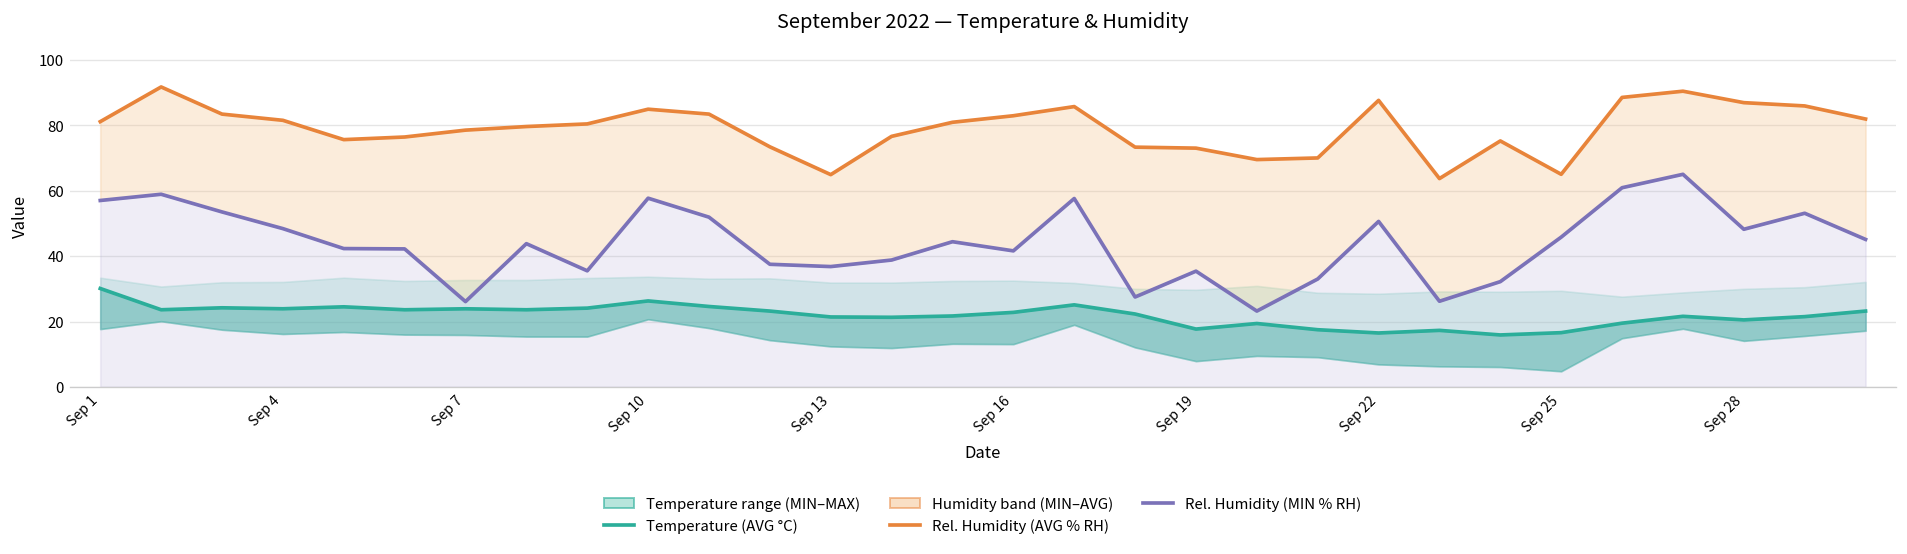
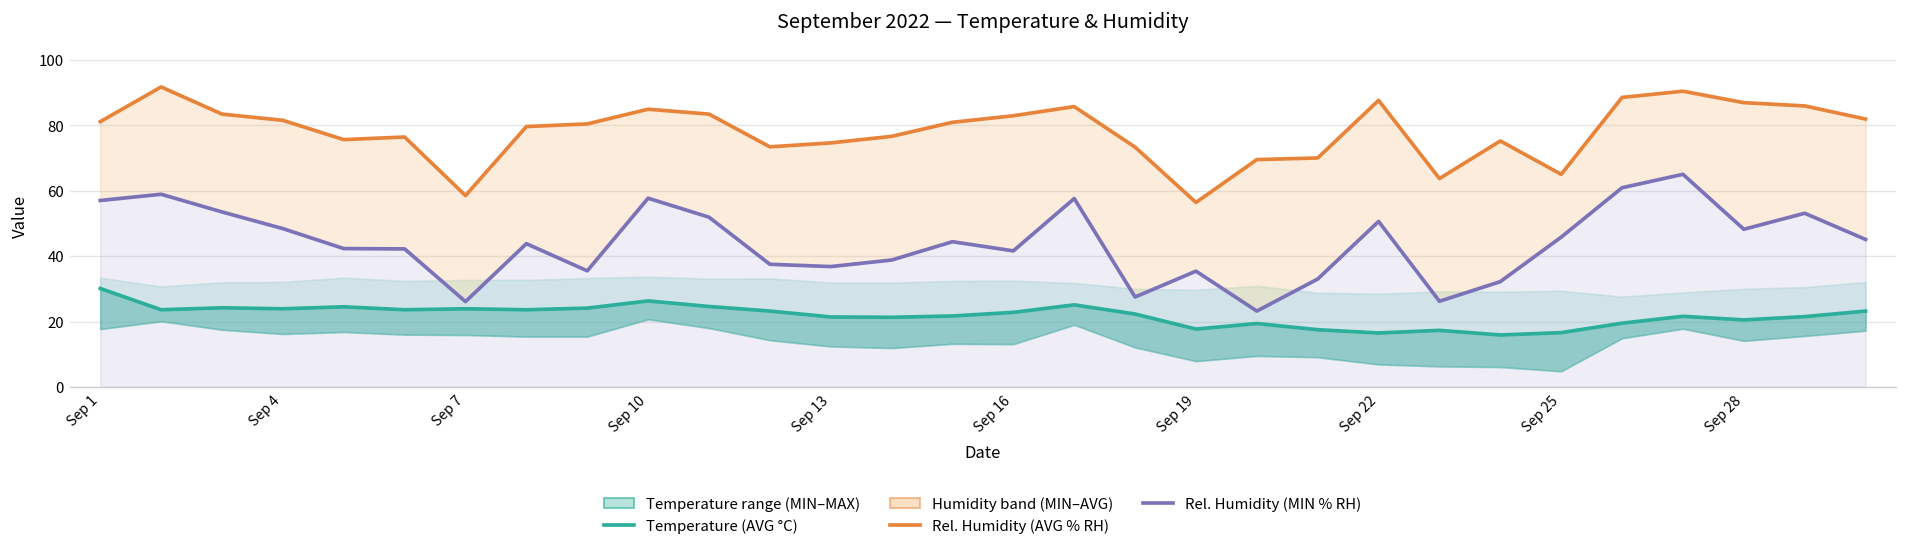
  {
    "Temperature (AVG °C)": {
      "Sep 1": 30,
      "Sep 4": 24,
      "Sep 7": 24,
      "Sep 10": 26,
      "Sep 13": 21,
      "Sep 16": 23,
      "Sep 19": 18,
      "Sep 22": 17,
      "Sep 25": 17,
      "Sep 28": 21
    },
    "Rel. Humidity (AVG % RH)": {
      "Sep 1": 81,
      "Sep 4": 82,
-     "Sep 7": 79,
+     "Sep 7": 59,
      "Sep 10": 85,
-     "Sep 13": 65,
+     "Sep 13": 75,
      "Sep 16": 83,
-     "Sep 19": 73,
+     "Sep 19": 56,
      "Sep 22": 88,
      "Sep 25": 65,
      "Sep 28": 87
    },
    "Rel. Humidity (MIN % RH)": {
      "Sep 1": 57,
      "Sep 4": 48,
      "Sep 7": 26,
      "Sep 10": 58,
      "Sep 13": 37,
      "Sep 16": 42,
      "Sep 19": 35,
      "Sep 22": 51,
      "Sep 25": 46,
      "Sep 28": 48
    }
  }
